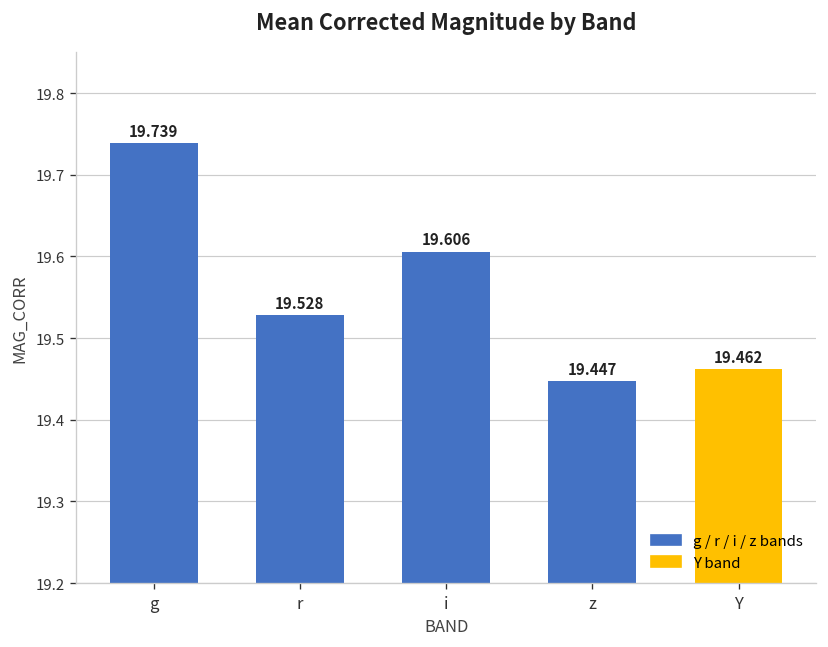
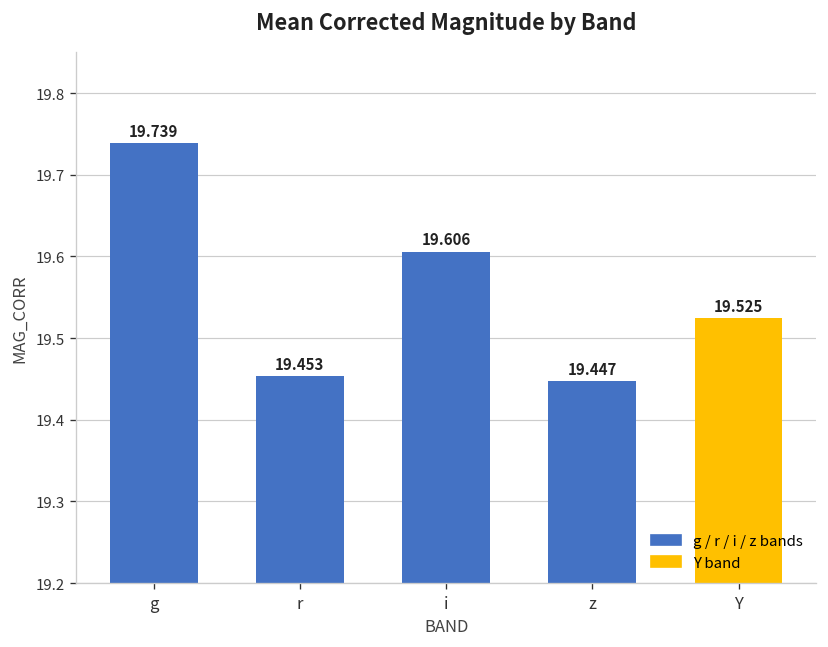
  {
    "g": 19.739,
-   "r": 19.528,
+   "r": 19.453,
    "i": 19.606,
    "z": 19.447,
-   "Y": 19.462
+   "Y": 19.525
  }
